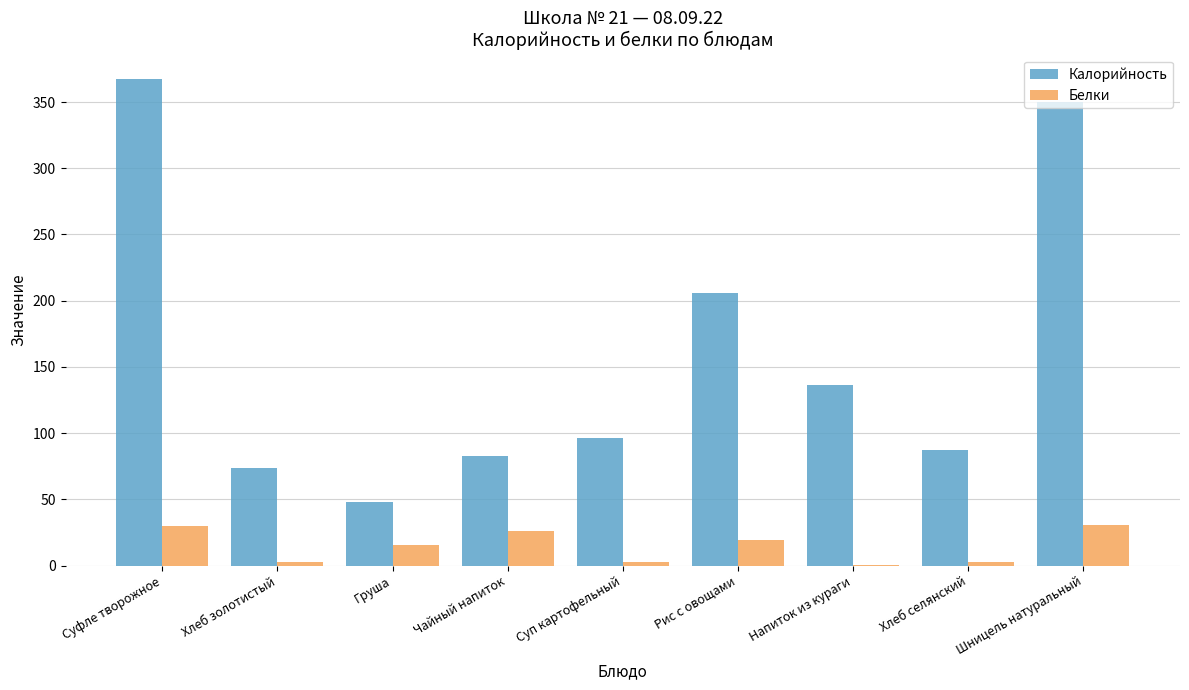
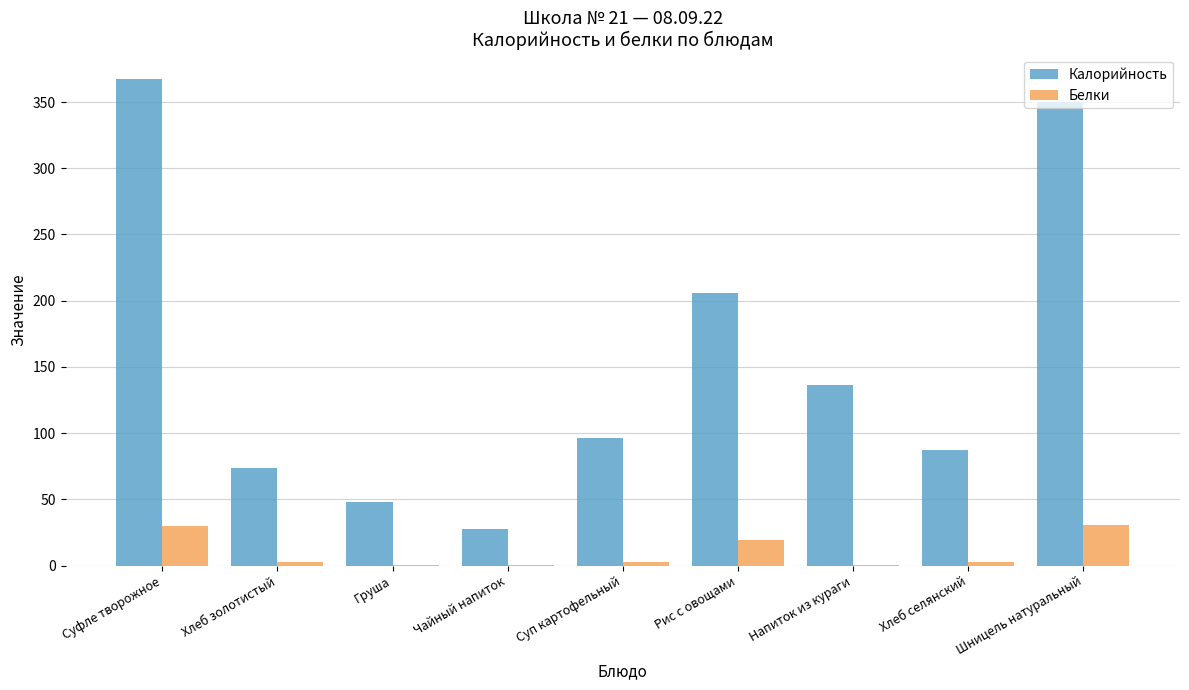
  {
    "Калорийность": {
      "Суфле творожное": 367,
      "Хлеб золотистый": 74,
      "Груша": 48,
-     "Чайный напиток": 83,
+     "Чайный напиток": 28,
      "Суп картофельный": 96,
      "Рис с овощами": 206,
      "Напиток из кураги": 136,
      "Хлеб селянский": 87
    },
    "Белки": {
      "Суфле творожное": 30,
      "Хлеб золотистый": 2,
-     "Груша": 15,
-     "Чайный напиток": 26,
+     "Груша": 0,
+     "Чайный напиток": 0,
      "Суп картофельный": 3,
      "Рис с овощами": 19,
      "Хлеб селянский": 3,
      "Шницель натуральный": 31
    }
  }
